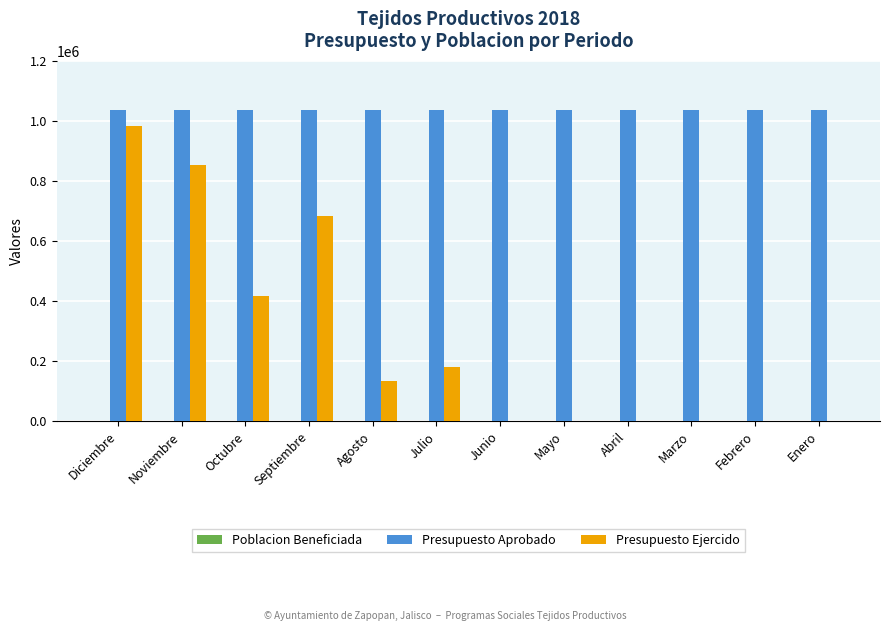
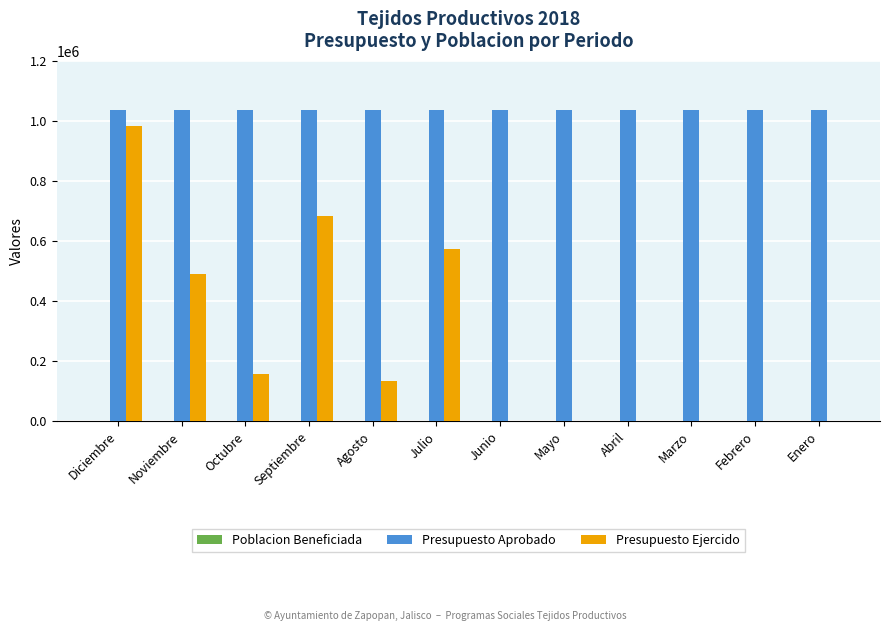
  {
    "Poblacion Beneficiada": {
      "Octubre": 0,
      "Agosto": 0,
      "Junio": 0,
      "Mayo": 0,
      "Abril": 0,
      "Marzo": 0,
      "Febrero": 0,
      "Enero": 0
    },
    "Presupuesto Aprobado": {
      "Diciembre": 1040000,
      "Noviembre": 1040000,
      "Octubre": 1040000,
      "Septiembre": 1040000,
      "Agosto": 1040000,
      "Julio": 1040000,
      "Junio": 1040000,
      "Mayo": 1040000,
      "Abril": 1040000,
      "Marzo": 1040000,
      "Febrero": 1040000,
      "Enero": 1040000
    },
    "Presupuesto Ejercido": {
      "Diciembre": 980000,
-     "Noviembre": 850000,
-     "Octubre": 420000,
+     "Noviembre": 490000,
+     "Octubre": 160000,
      "Septiembre": 680000,
      "Agosto": 130000,
-     "Julio": 180000,
+     "Julio": 570000,
      "Junio": 0,
      "Mayo": 0,
      "Abril": 0,
      "Marzo": 0,
      "Febrero": 0,
      "Enero": 0
    }
  }
